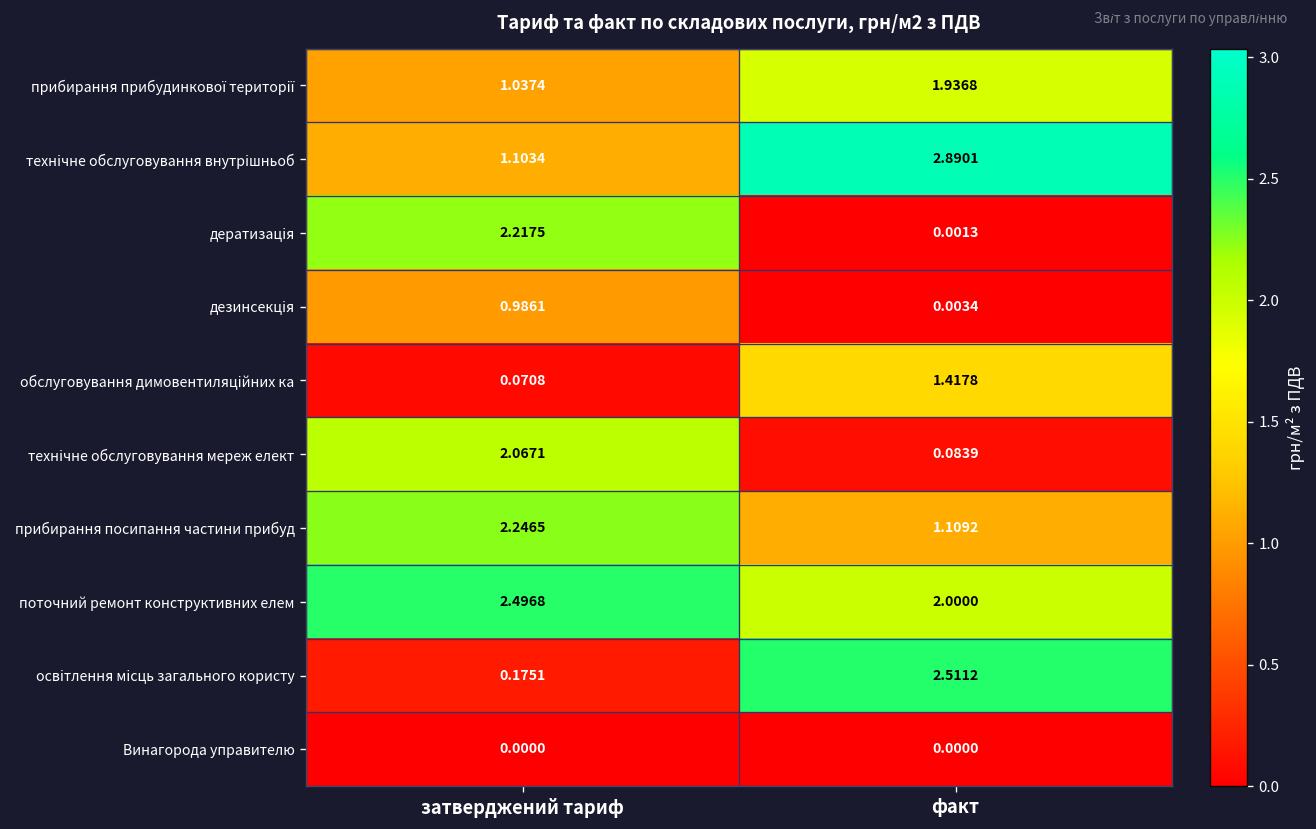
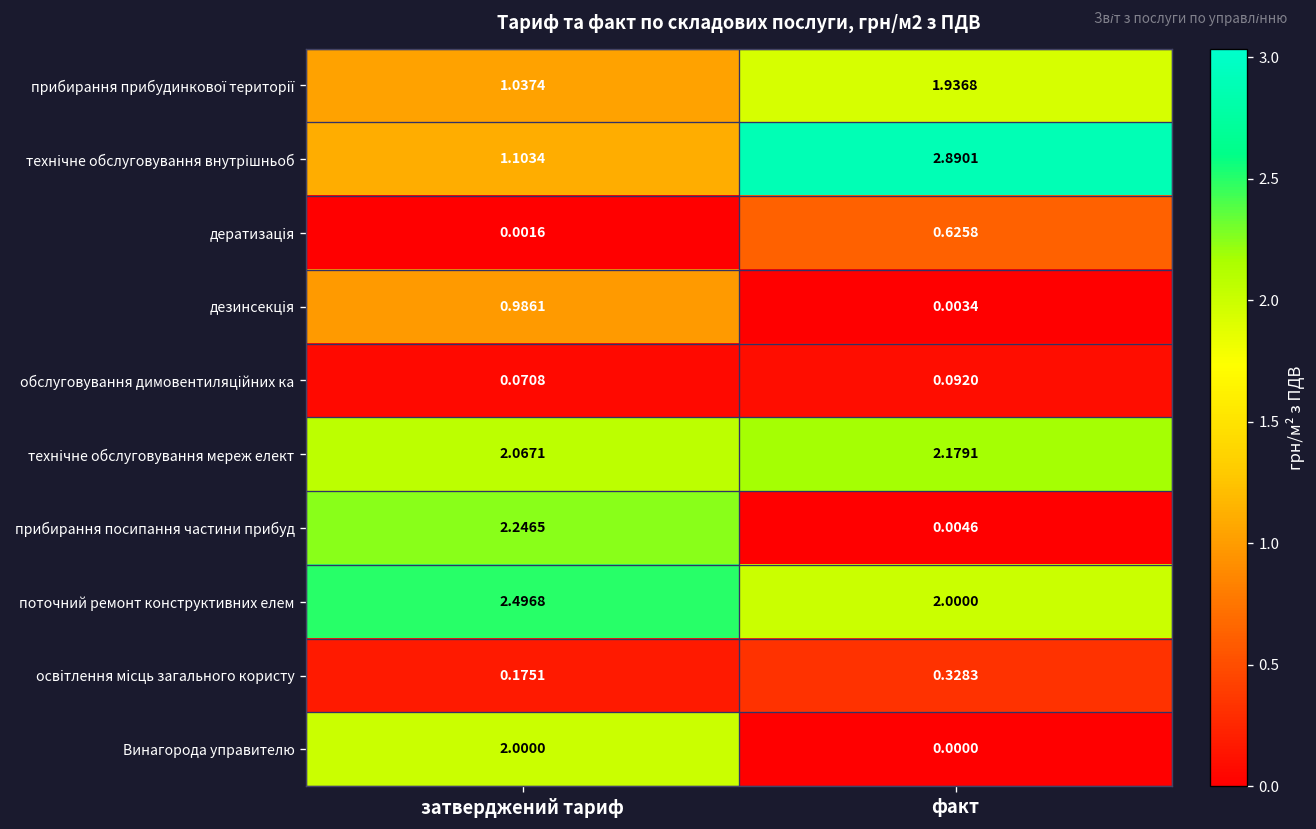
  {
    "прибирання прибудинкової території": {
      "затверджений тариф": 1.0374,
      "факт": 1.9368
    },
    "технічне обслуговування внутрішньоб": {
      "затверджений тариф": 1.1034,
      "факт": 2.8901
    },
    "дератизація": {
-     "затверджений тариф": 2.2175,
-     "факт": 0.0013
+     "затверджений тариф": 0.0016,
+     "факт": 0.6258
    },
    "дезинсекція": {
      "затверджений тариф": 0.9861,
      "факт": 0.0034
    },
    "обслуговування димовентиляційних ка": {
      "затверджений тариф": 0.0708,
-     "факт": 1.4178
+     "факт": 0.0920
    },
    "технічне обслуговування мереж елект": {
      "затверджений тариф": 2.0671,
-     "факт": 0.0839
+     "факт": 2.1791
    },
    "прибирання посипання частини прибуд": {
      "затверджений тариф": 2.2465,
-     "факт": 1.1092
+     "факт": 0.0046
    },
    "поточний ремонт конструктивних елем": {
      "затверджений тариф": 2.4968,
      "факт": 2.0000
    },
    "освітлення місць загального користу": {
      "затверджений тариф": 0.1751,
-     "факт": 2.5112
+     "факт": 0.3283
    },
    "Винагорода управителю": {
-     "затверджений тариф": 0.0000,
+     "затверджений тариф": 2.0000,
      "факт": 0.0000
    }
  }
